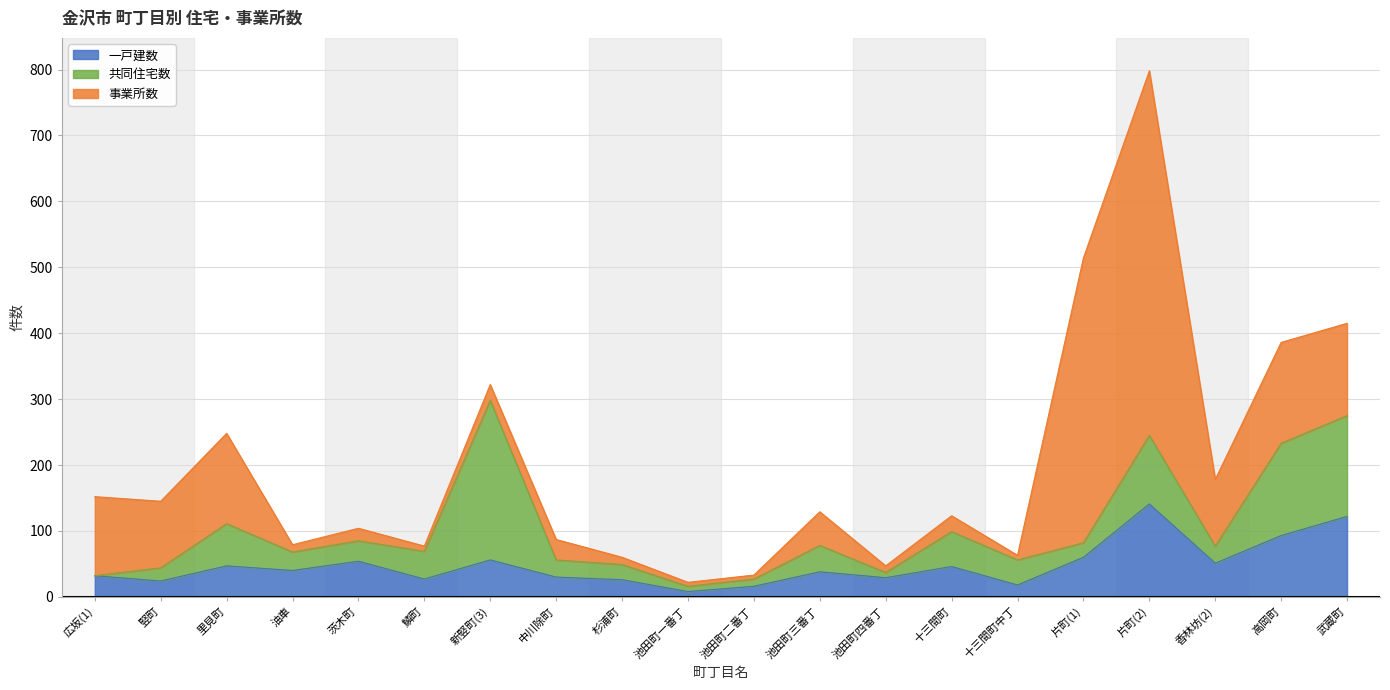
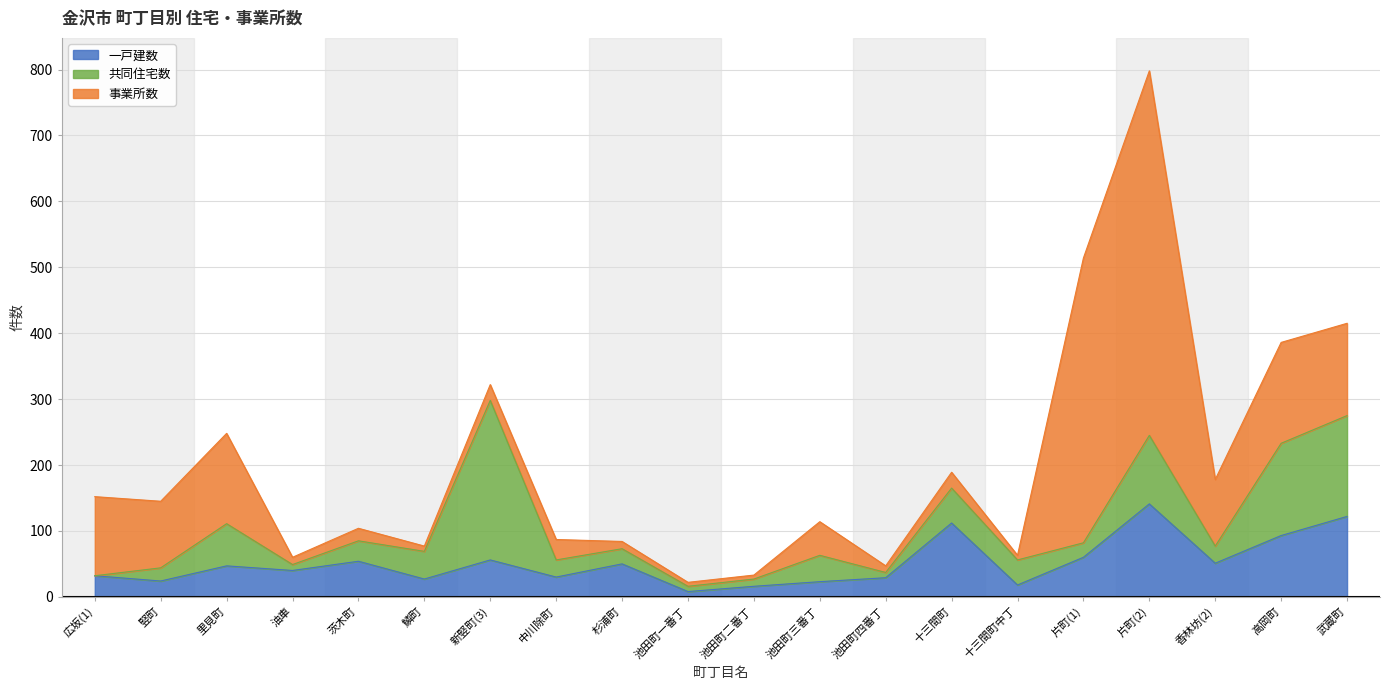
  {
    "一戸建数": {
      "竪町": 20,
      "里見町": 50,
      "油車": 40,
      "茨木町": 50,
      "鱗町": 30,
      "新竪町(3)": 60,
      "中川除町": 30,
-     "杉浦町": 30,
+     "杉浦町": 50,
      "池田町一番丁": 10,
      "池田町二番丁": 20,
-     "池田町三番丁": 40,
+     "池田町三番丁": 20,
      "池田町四番丁": 30,
-     "十三間町": 50,
+     "十三間町": 110,
      "十三間町中丁": 20,
      "片町(1)": 60,
      "片町(2)": 140,
      "香林坊(2)": 50,
      "高岡町": 90,
      "武蔵町": 120
    },
    "共同住宅数": {
      "竪町": 20,
      "里見町": 60,
-     "油車": 30,
+     "油車": 10,
      "茨木町": 30,
      "鱗町": 40,
      "新竪町(3)": 240,
      "中川除町": 30,
      "杉浦町": 20,
      "池田町一番丁": 10,
      "池田町二番丁": 10,
      "池田町三番丁": 40,
      "池田町四番丁": 10,
      "十三間町": 50,
      "十三間町中丁": 40,
      "片町(1)": 20,
      "片町(2)": 100,
      "香林坊(2)": 30,
      "高岡町": 140,
      "武蔵町": 150
    },
    "事業所数": {
      "広坂(1)": 120,
      "竪町": 100,
      "里見町": 140,
      "油車": 10,
      "茨木町": 20,
      "鱗町": 10,
      "新竪町(3)": 20,
      "中川除町": 30,
      "杉浦町": 10,
      "池田町一番丁": 10,
      "池田町二番丁": 10,
      "池田町三番丁": 50,
      "池田町四番丁": 10,
      "十三間町": 20,
      "十三間町中丁": 10,
      "片町(1)": 430,
      "片町(2)": 550,
      "香林坊(2)": 100,
      "高岡町": 150,
      "武蔵町": 140
    }
  }
